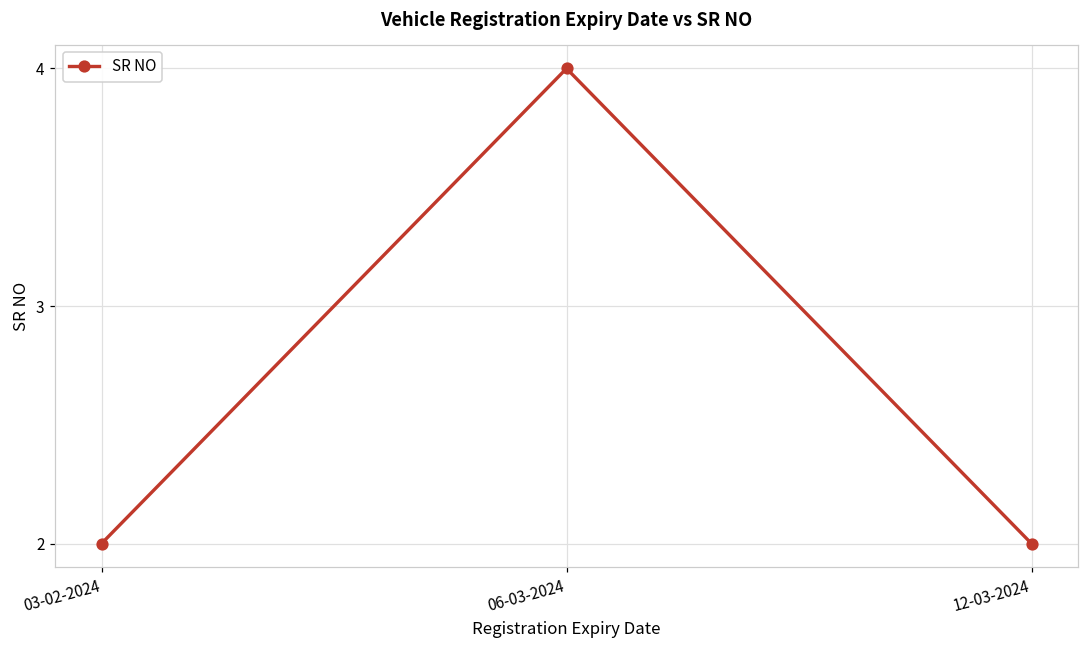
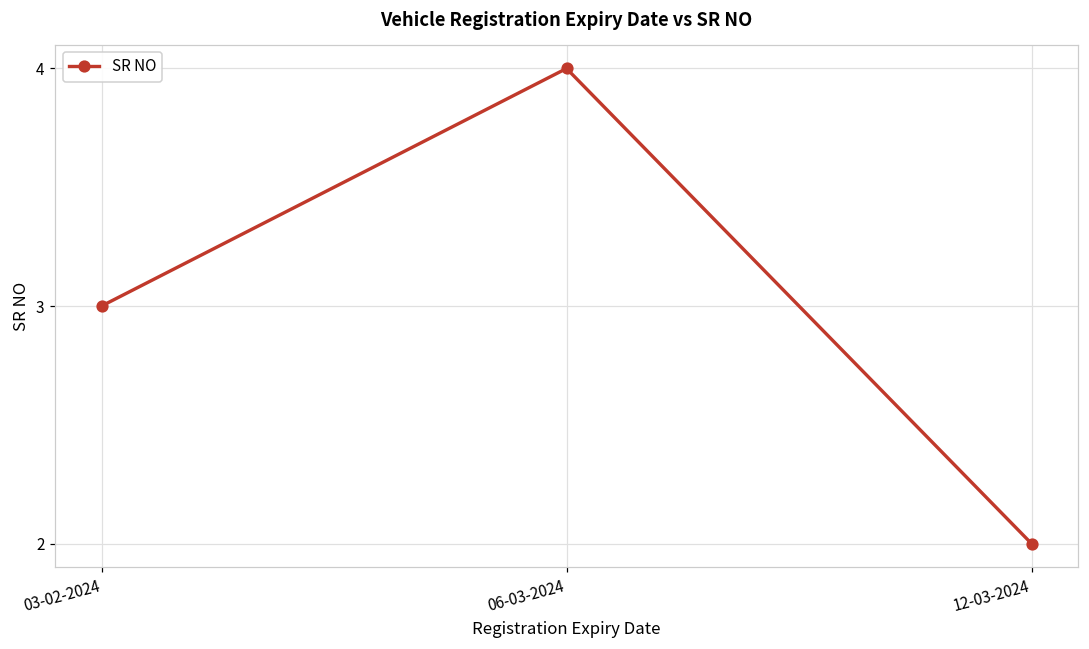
  {
-   "03-02-2024": 2,
+   "03-02-2024": 3,
    "06-03-2024": 4,
    "12-03-2024": 2
  }
